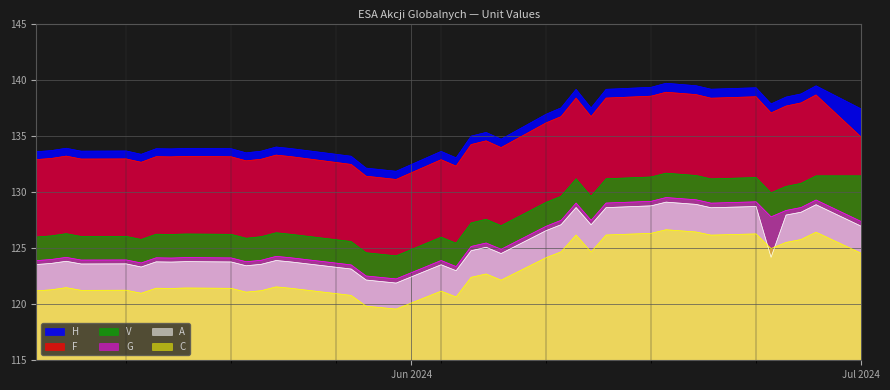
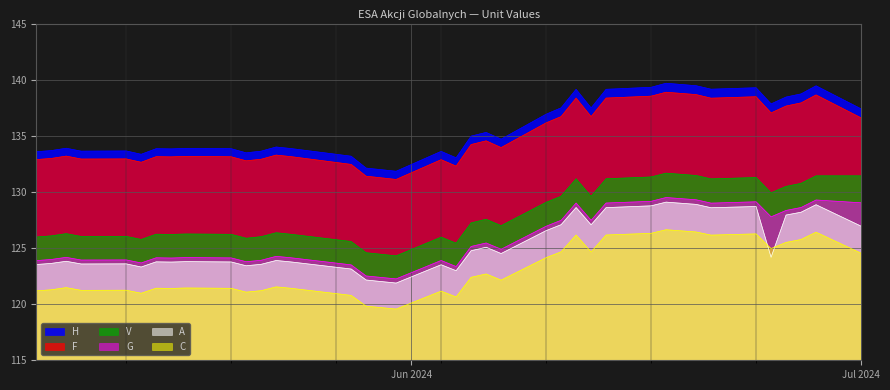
  {
    "H": {
      "Jul 2024": 137.4
    },
    "F": {
-     "Jul 2024": 134.9
+     "Jul 2024": 136.6
    },
    "V": {
      "Jul 2024": 131.4
    },
    "G": {
-     "Jul 2024": 127.4
+     "Jul 2024": 129.0
    },
    "A": {
      "Jul 2024": 127.0
    },
    "C": {
      "Jul 2024": 124.5
    }
  }
